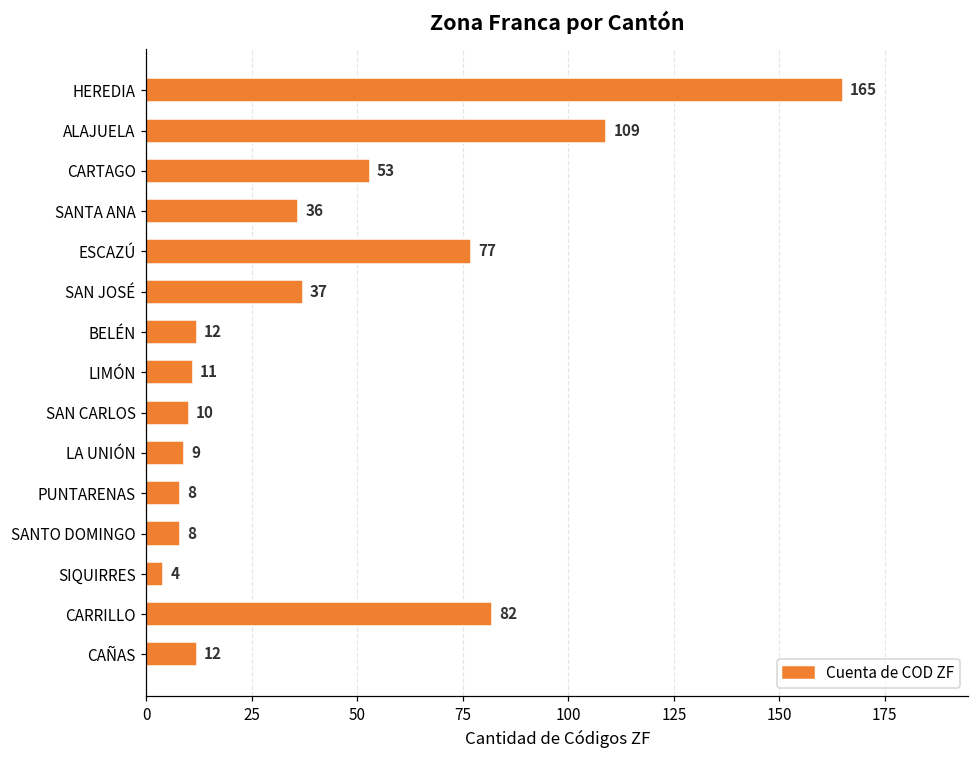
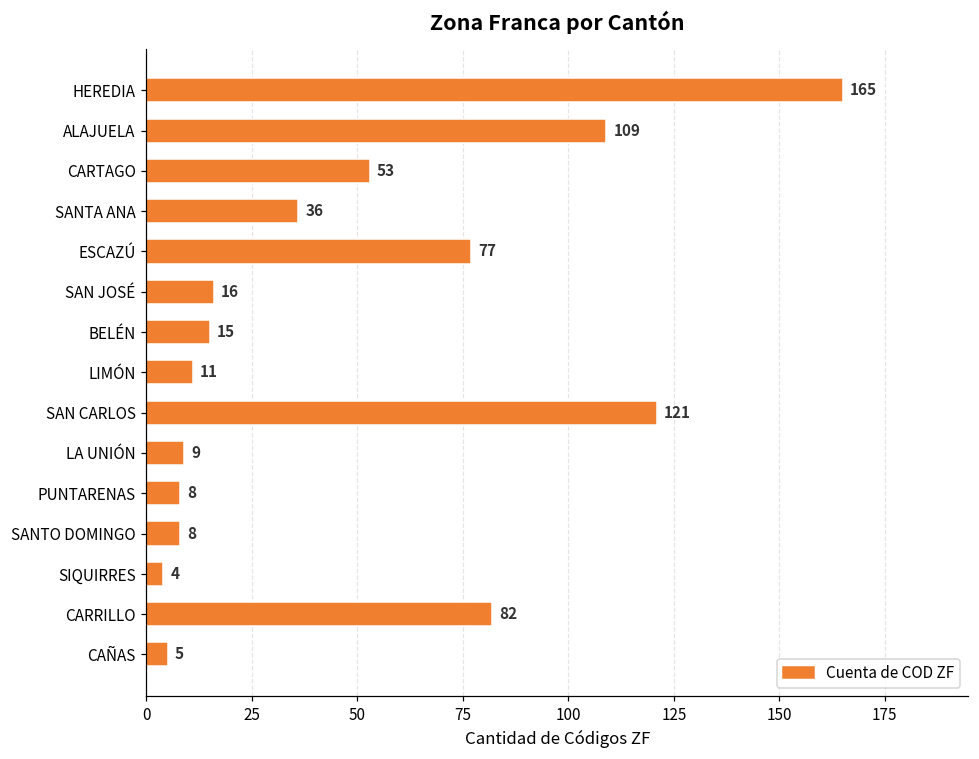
  {
    "HEREDIA": 165,
    "ALAJUELA": 109,
    "CARTAGO": 53,
    "SANTA ANA": 36,
    "ESCAZÚ": 77,
-   "SAN JOSÉ": 37,
-   "BELÉN": 12,
+   "SAN JOSÉ": 16,
+   "BELÉN": 15,
    "LIMÓN": 11,
-   "SAN CARLOS": 10,
+   "SAN CARLOS": 121,
    "LA UNIÓN": 9,
    "PUNTARENAS": 8,
    "SANTO DOMINGO": 8,
    "SIQUIRRES": 4,
    "CARRILLO": 82,
-   "CAÑAS": 12
+   "CAÑAS": 5
  }
